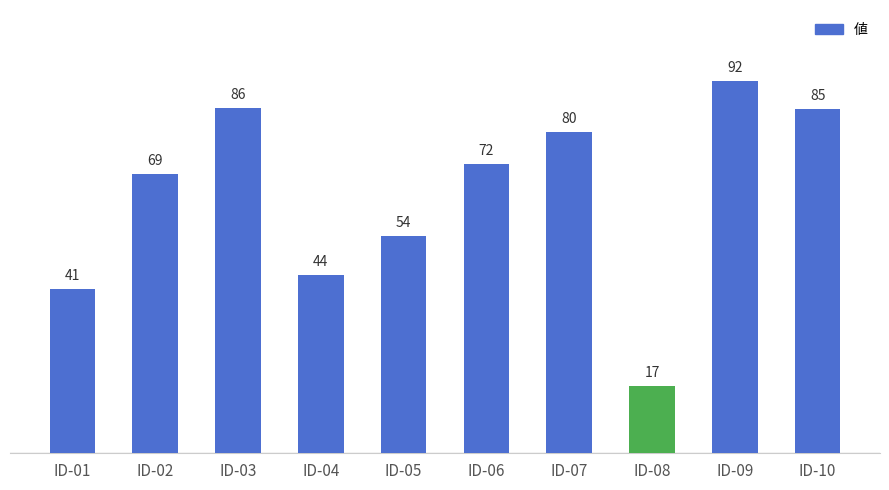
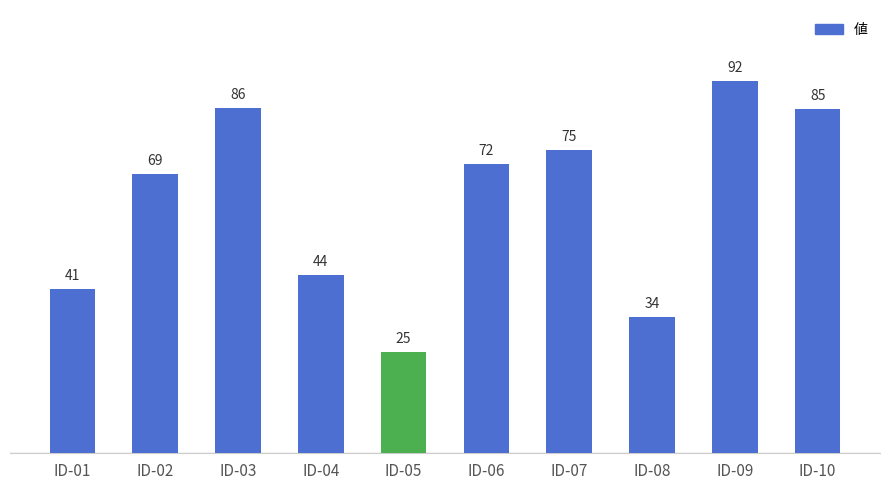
  {
    "ID-01": 41,
    "ID-02": 69,
    "ID-03": 86,
    "ID-04": 44,
-   "ID-05": 54,
+   "ID-05": 25,
    "ID-06": 72,
-   "ID-07": 80,
-   "ID-08": 17,
+   "ID-07": 75,
+   "ID-08": 34,
    "ID-09": 92,
    "ID-10": 85
  }
